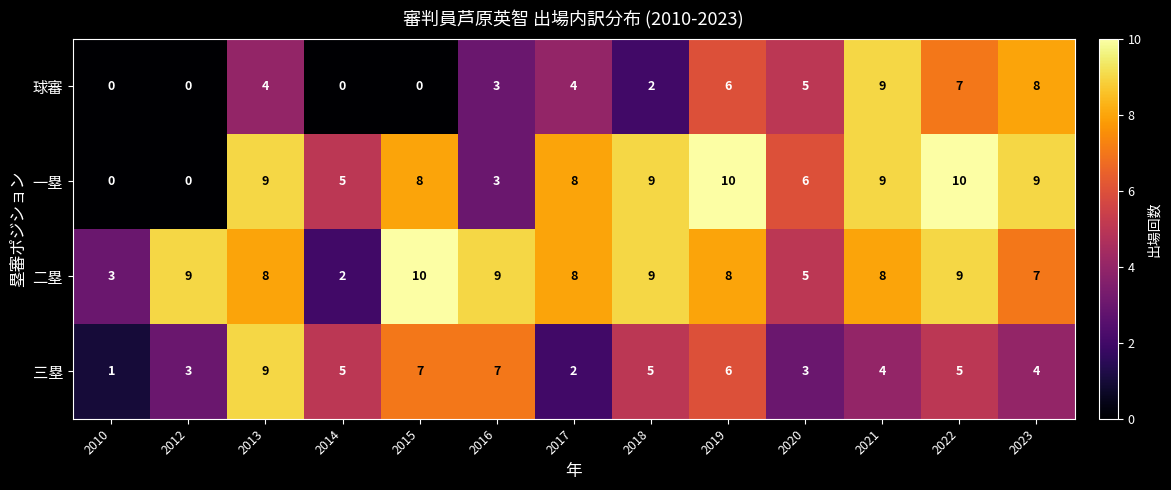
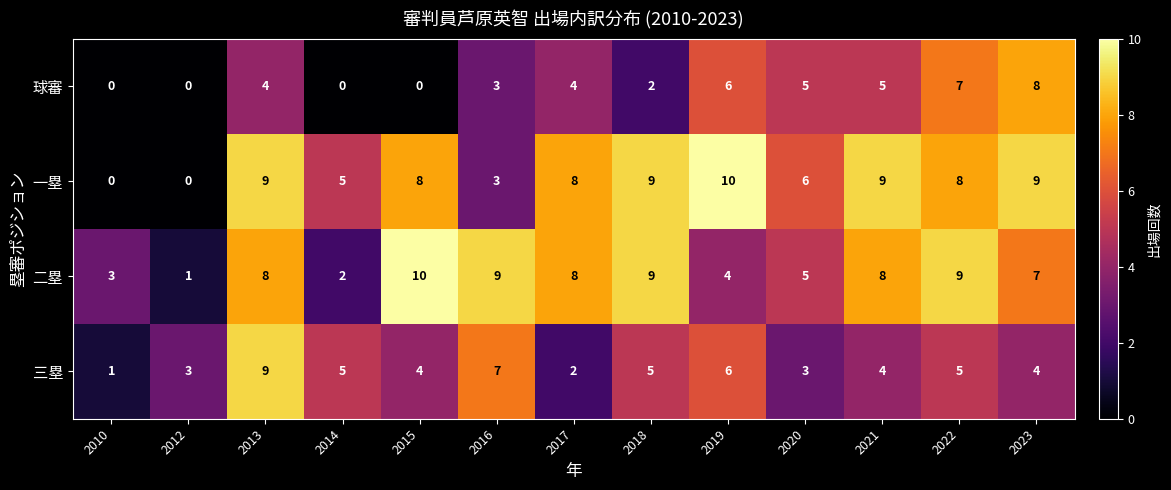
  {
    "球審": {
      "2010": 0,
      "2012": 0,
      "2013": 4,
      "2014": 0,
      "2015": 0,
      "2016": 3,
      "2017": 4,
      "2018": 2,
      "2019": 6,
      "2020": 5,
-     "2021": 9,
+     "2021": 5,
      "2022": 7,
      "2023": 8
    },
    "一塁": {
      "2010": 0,
      "2012": 0,
      "2013": 9,
      "2014": 5,
      "2015": 8,
      "2016": 3,
      "2017": 8,
      "2018": 9,
      "2019": 10,
      "2020": 6,
      "2021": 9,
-     "2022": 10,
+     "2022": 8,
      "2023": 9
    },
    "二塁": {
      "2010": 3,
-     "2012": 9,
+     "2012": 1,
      "2013": 8,
      "2014": 2,
      "2015": 10,
      "2016": 9,
      "2017": 8,
      "2018": 9,
-     "2019": 8,
+     "2019": 4,
      "2020": 5,
      "2021": 8,
      "2022": 9,
      "2023": 7
    },
    "三塁": {
      "2010": 1,
      "2012": 3,
      "2013": 9,
      "2014": 5,
-     "2015": 7,
+     "2015": 4,
      "2016": 7,
      "2017": 2,
      "2018": 5,
      "2019": 6,
      "2020": 3,
      "2021": 4,
      "2022": 5,
      "2023": 4
    }
  }
